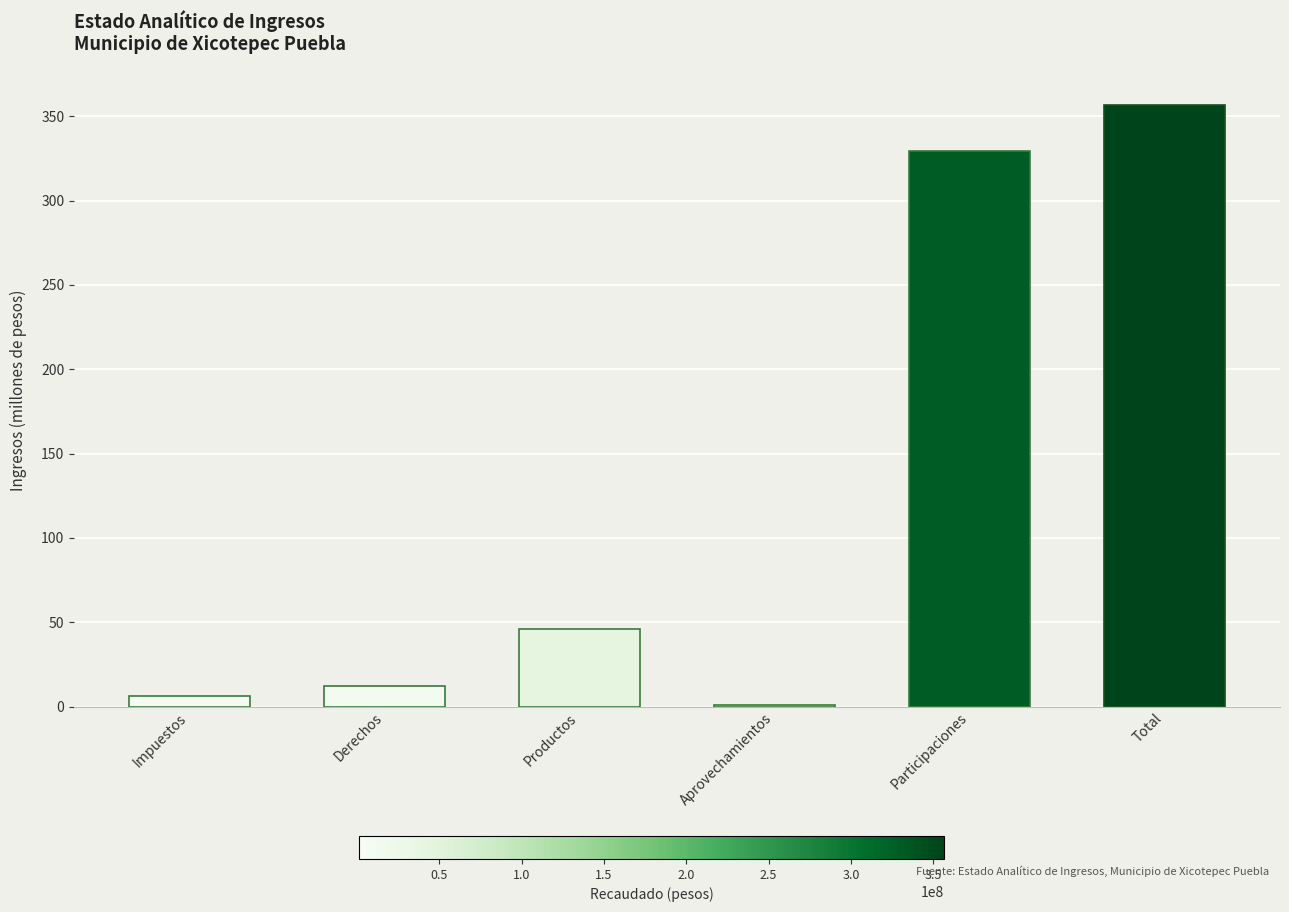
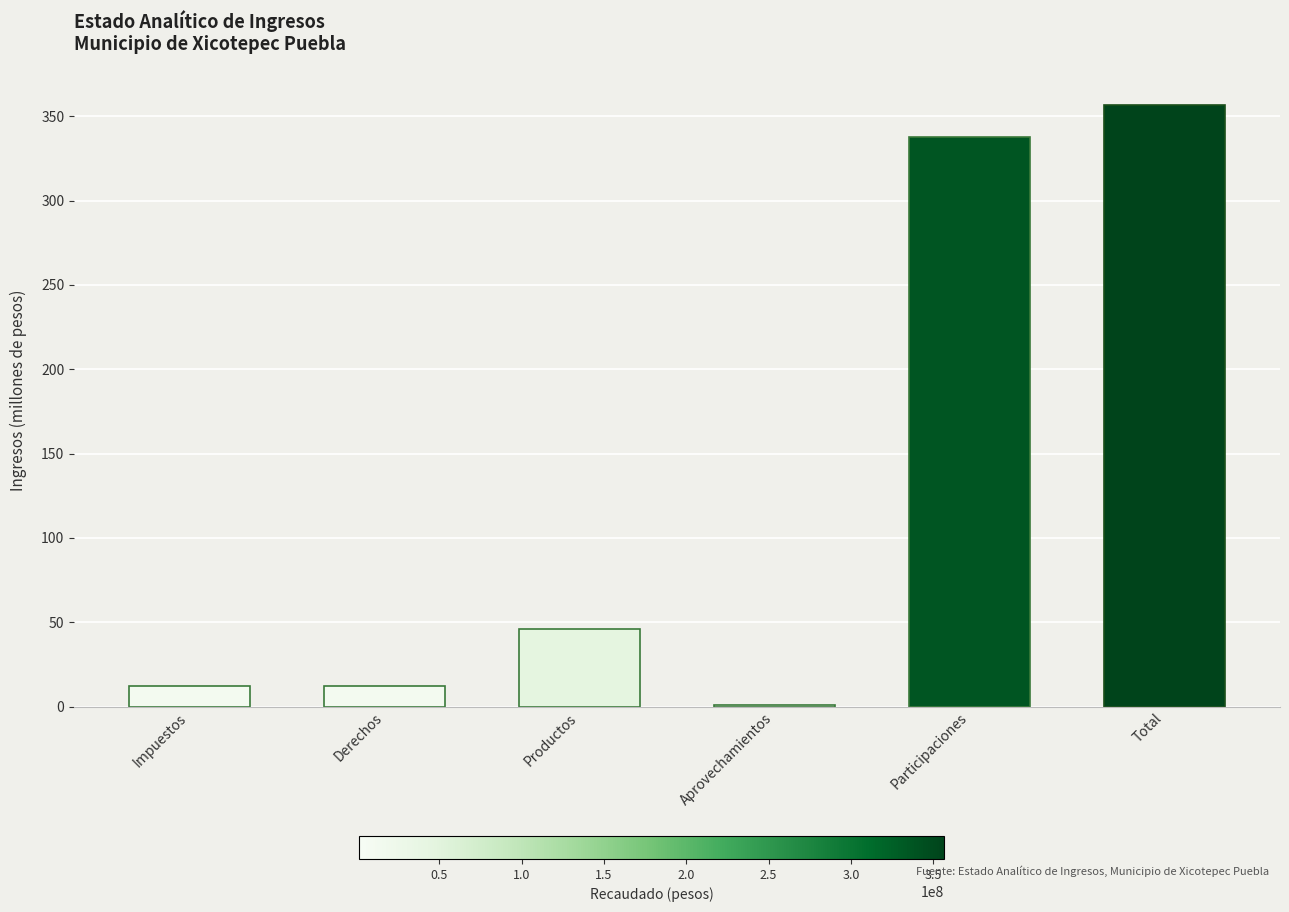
  {
-   "Impuestos": 6,
+   "Impuestos": 12,
    "Derechos": 12,
    "Productos": 46,
-   "Participaciones": 329,
+   "Participaciones": 337,
    "Total": 357
  }
